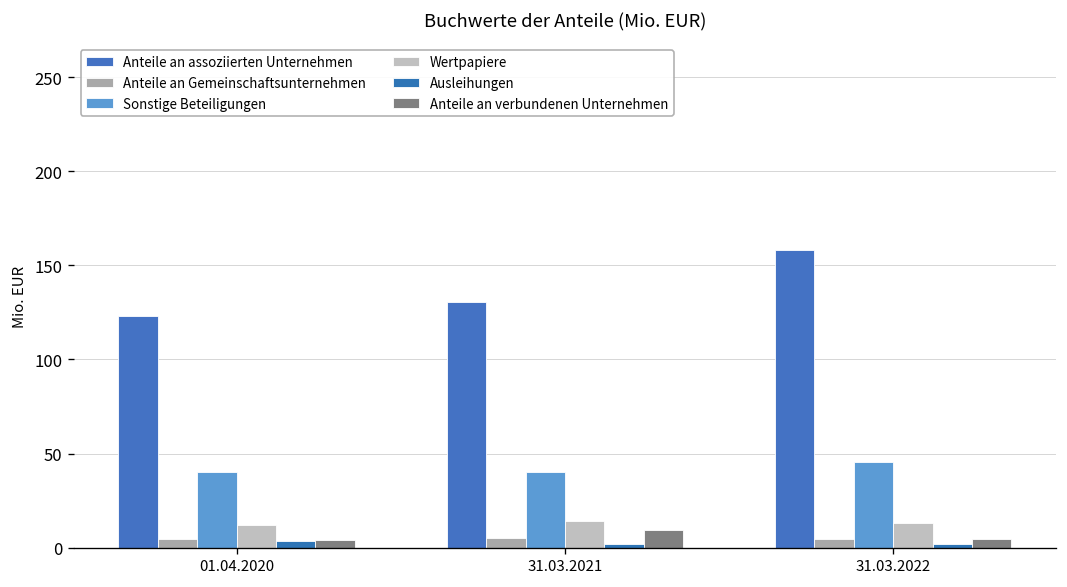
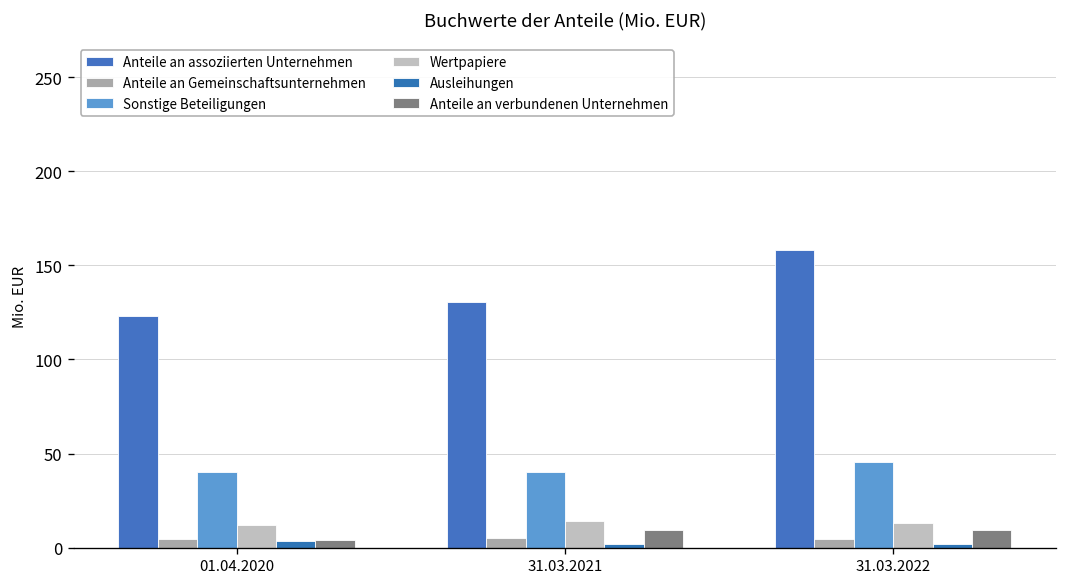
  {
    "Anteile an verbundenen Unternehmen": {
      "01.04.2020": 4,
      "31.03.2021": 10,
-     "31.03.2022": 4
+     "31.03.2022": 10
    }
  }
